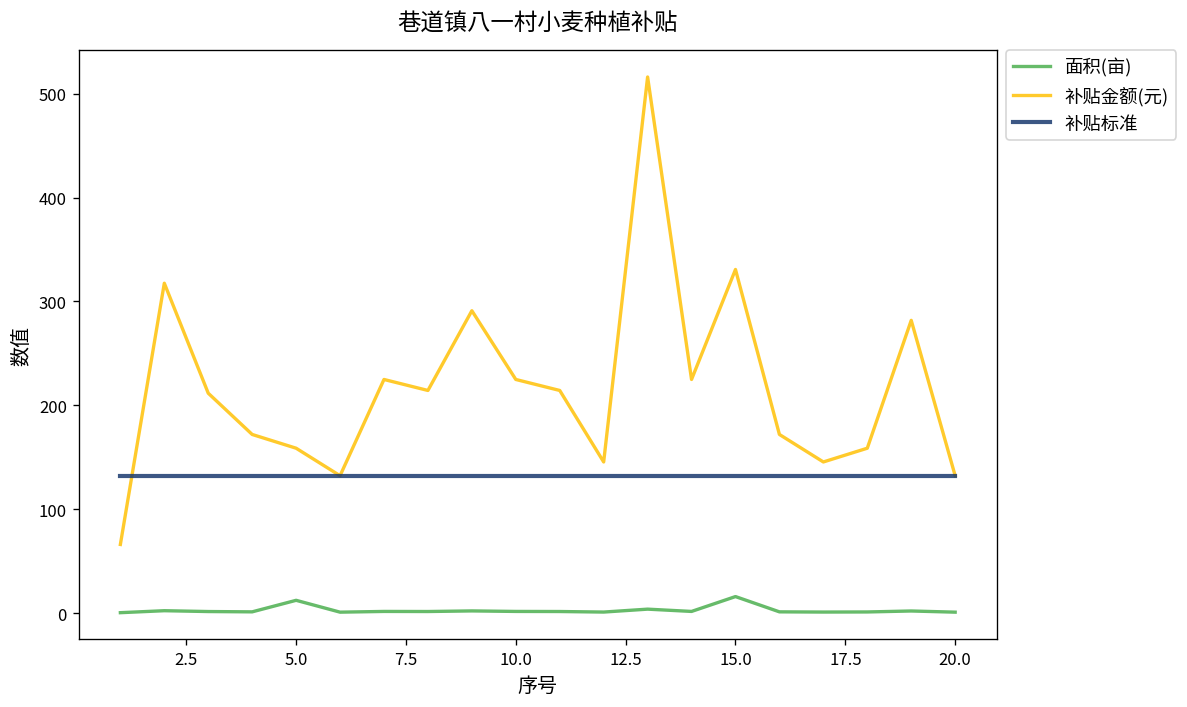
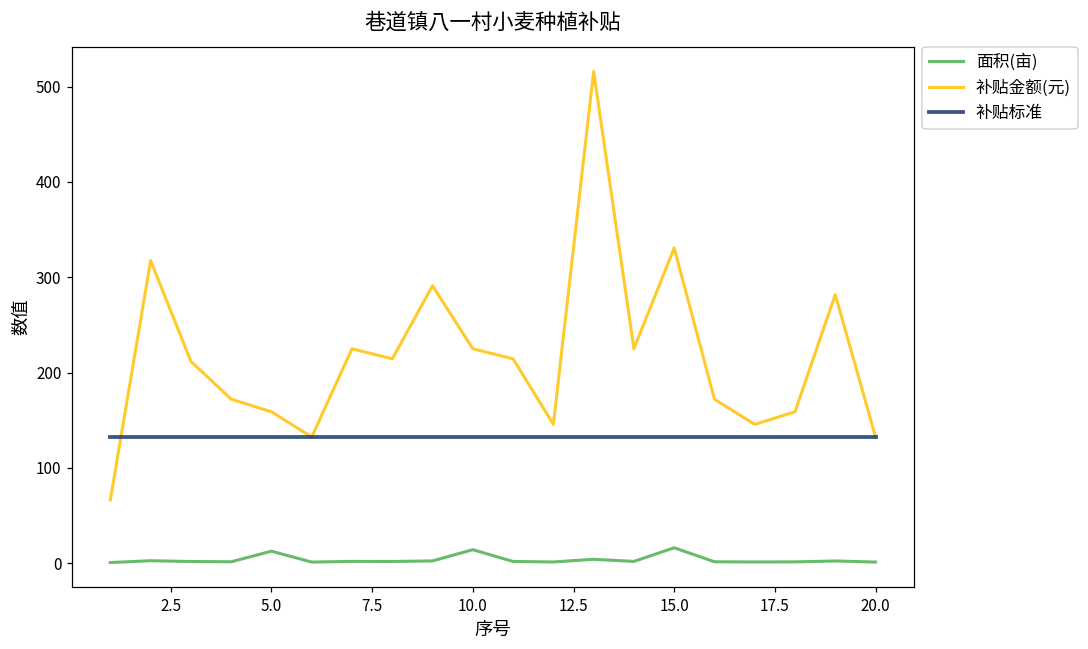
  {
    "面积(亩)": {
      "5.0": 10,
-     "10.0": 0,
+     "10.0": 10,
      "15.0": 20,
      "20.0": 0
    },
    "补贴金额(元)": {
      "5.0": 160,
      "10.0": 220,
      "15.0": 330
    },
    "补贴标准": {
      "5.0": 130,
      "10.0": 130,
      "15.0": 130
    }
  }
